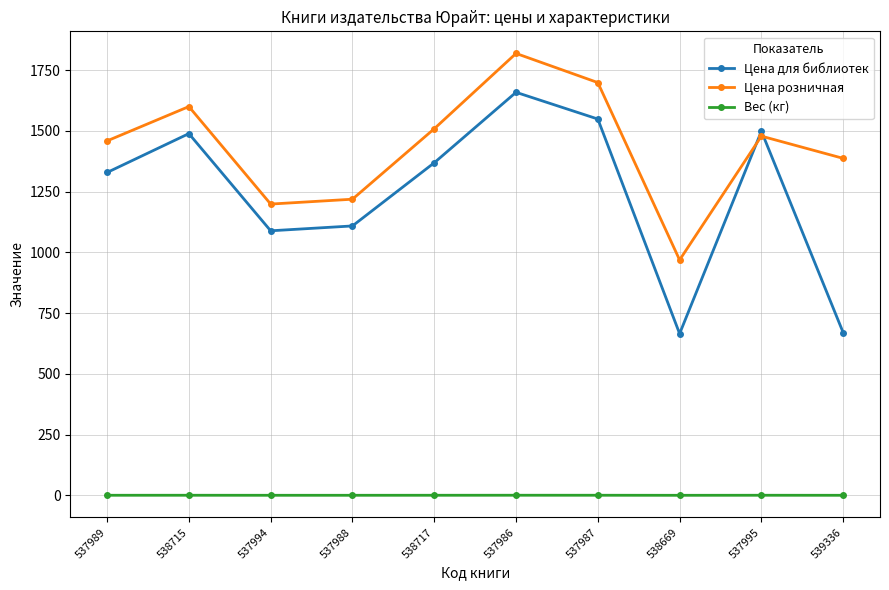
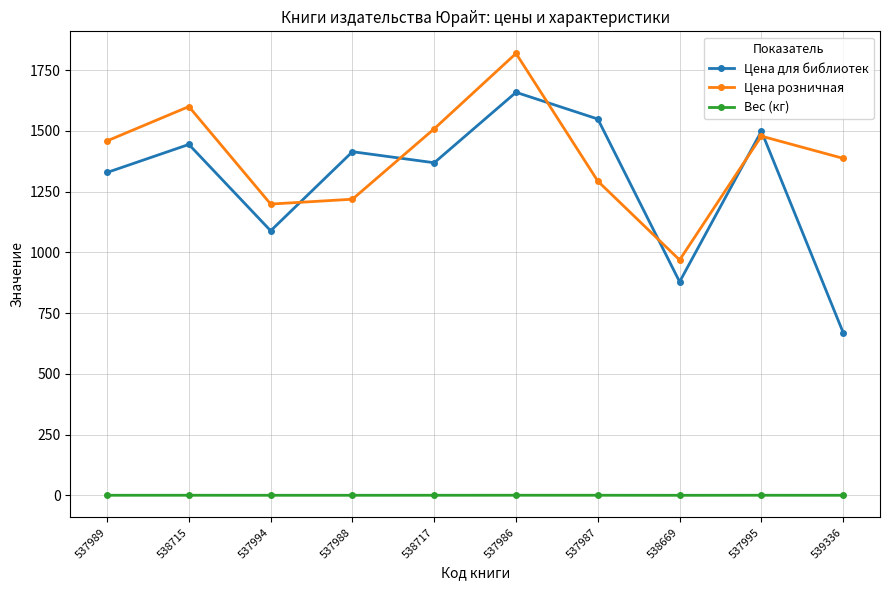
  {
    "Цена для библиотек": {
      "537989": 1330,
-     "538715": 1490,
+     "538715": 1440,
      "537994": 1090,
-     "537988": 1110,
+     "537988": 1410,
      "538717": 1370,
      "537986": 1660,
      "537987": 1550,
-     "538669": 670,
+     "538669": 880,
      "537995": 1500,
      "539336": 670
    },
    "Цена розничная": {
      "537989": 1460,
      "538715": 1600,
      "537994": 1200,
      "537988": 1220,
      "538717": 1510,
      "537986": 1820,
-     "537987": 1700,
+     "537987": 1290,
      "538669": 970,
      "537995": 1480,
      "539336": 1390
    },
    "Вес (кг)": {
      "537989": 0,
      "538715": 0,
      "537994": 0,
      "537988": 0,
      "538717": 0,
      "537986": 0,
      "537987": 0,
      "538669": 0,
      "537995": 0,
      "539336": 0
    }
  }
